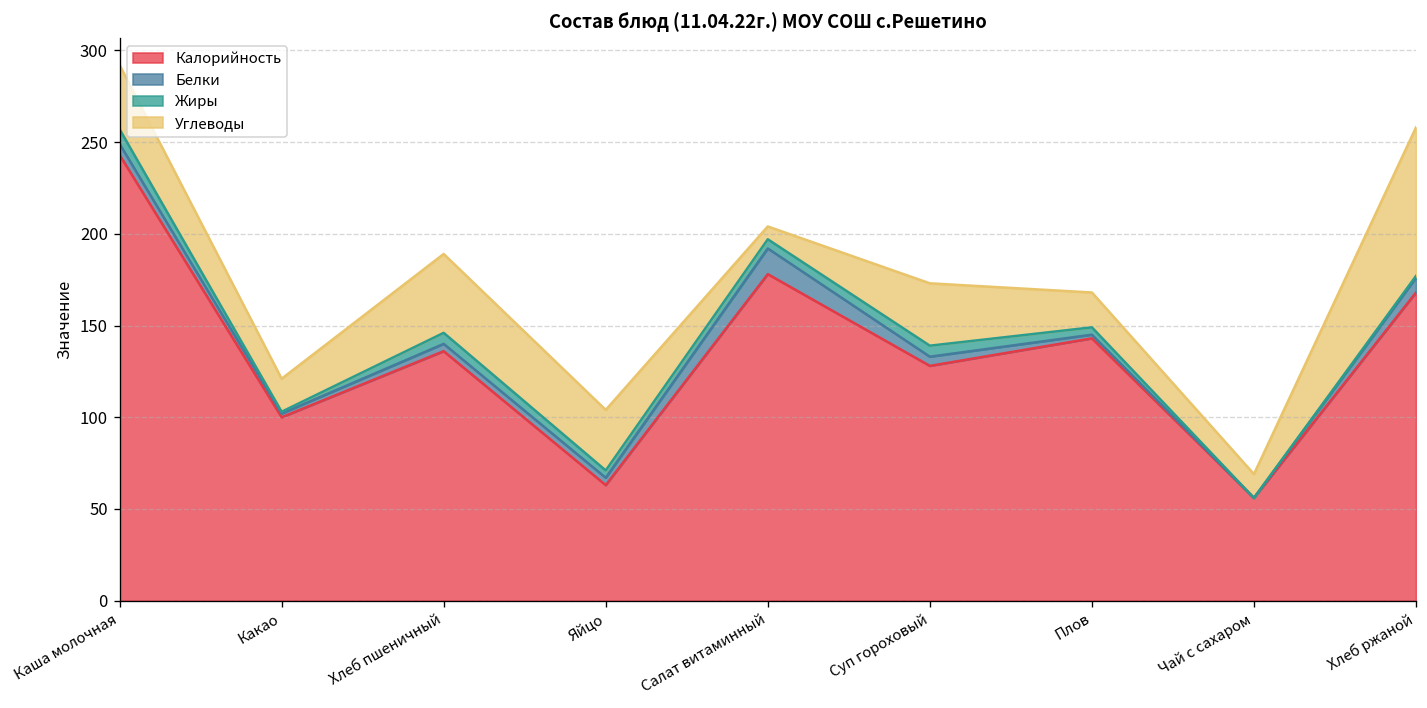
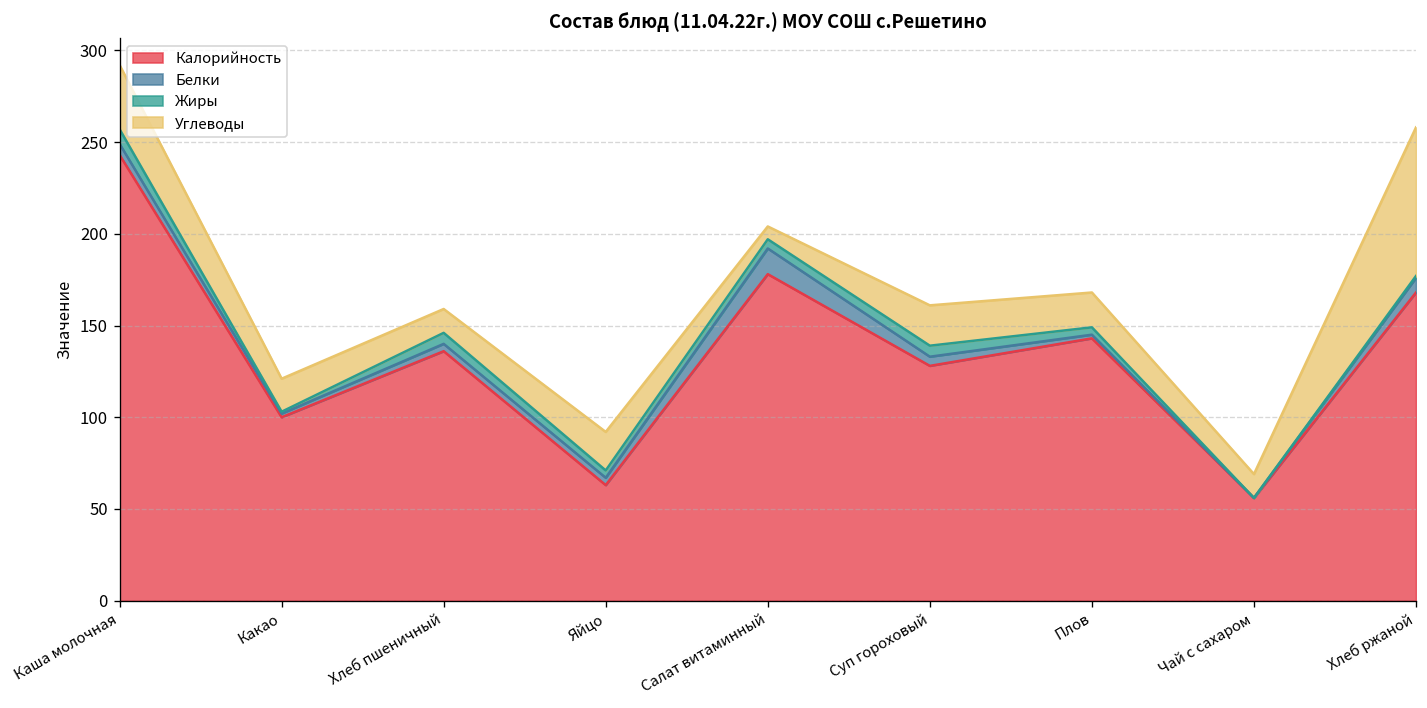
  {
    "Калорийность": {
      "Каша молочная": 243,
      "Какао": 100,
      "Хлеб пшеничный": 136,
      "Яйцо": 63,
      "Салат витаминный": 178,
      "Суп гороховый": 128,
      "Плов": 143,
      "Хлеб ржаной": 168
    },
    "Углеводы": {
      "Каша молочная": 35,
      "Какао": 18,
-     "Хлеб пшеничный": 43,
-     "Яйцо": 33,
+     "Хлеб пшеничный": 13,
+     "Яйцо": 21,
      "Салат витаминный": 7,
-     "Суп гороховый": 34,
+     "Суп гороховый": 22,
      "Плов": 19,
      "Чай с сахаром": 13,
      "Хлеб ржаной": 81
    }
  }
